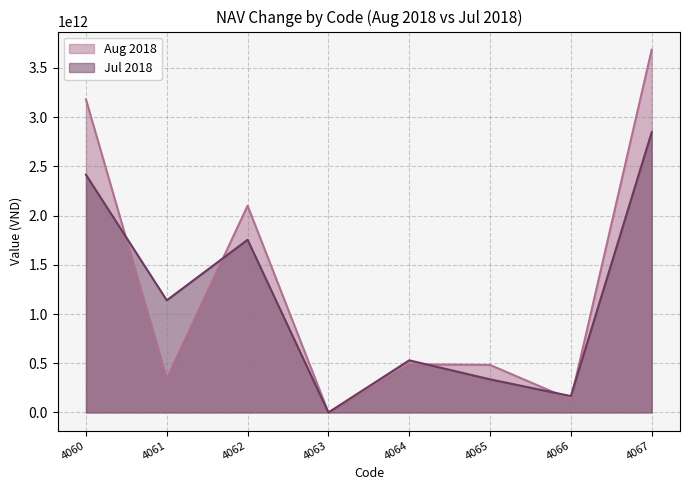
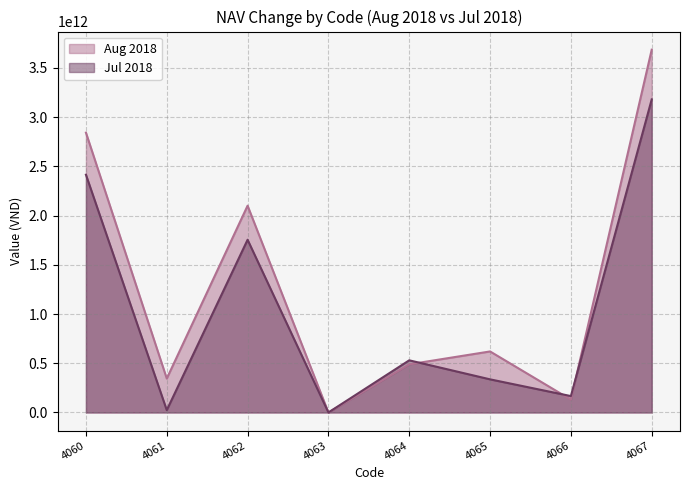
  {
    "Aug 2018": {
-     "4060": 3200000000000,
+     "4060": 2800000000000,
      "4061": 300000000000,
      "4062": 2100000000000,
      "4064": 500000000000,
-     "4065": 500000000000,
+     "4065": 600000000000,
      "4066": 100000000000,
      "4067": 3700000000000
    },
    "Jul 2018": {
      "4060": 2400000000000,
-     "4061": 1100000000000,
+     "4061": 0,
      "4062": 1800000000000,
      "4064": 500000000000,
      "4065": 300000000000,
      "4066": 200000000000,
-     "4067": 2800000000000
+     "4067": 3200000000000
    }
  }
